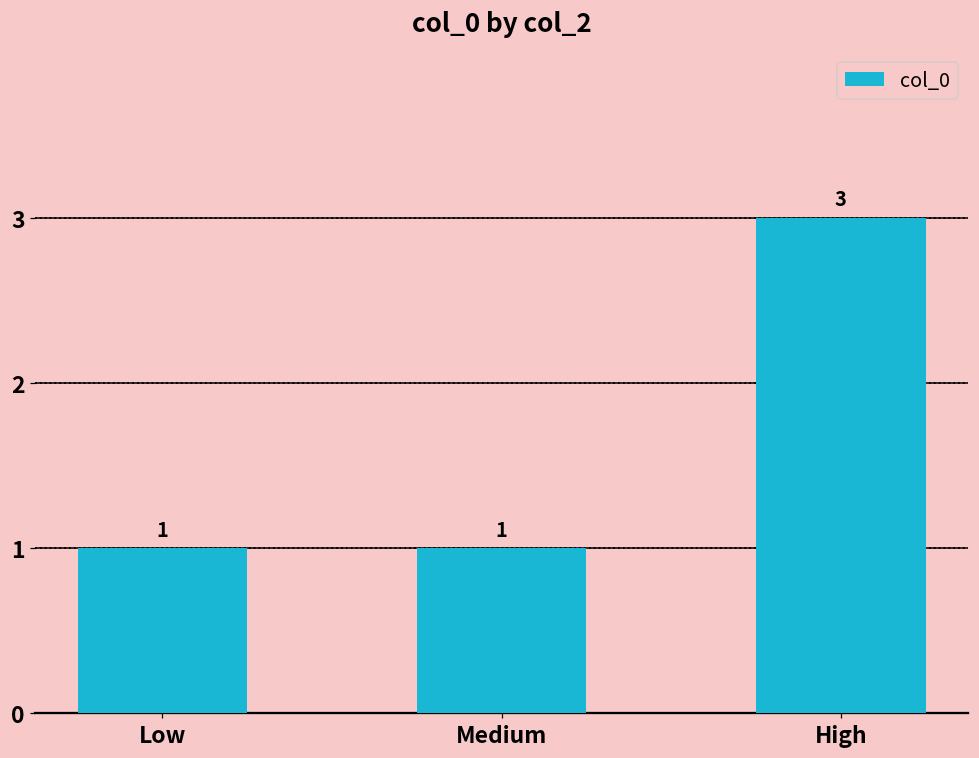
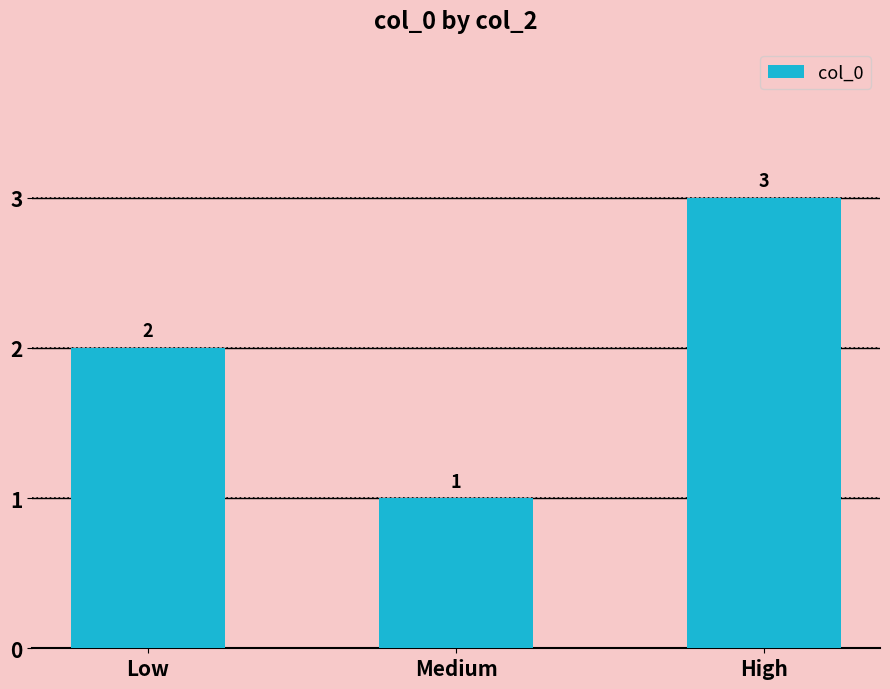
  {
-   "Low": 1,
+   "Low": 2,
    "Medium": 1,
    "High": 3
  }
